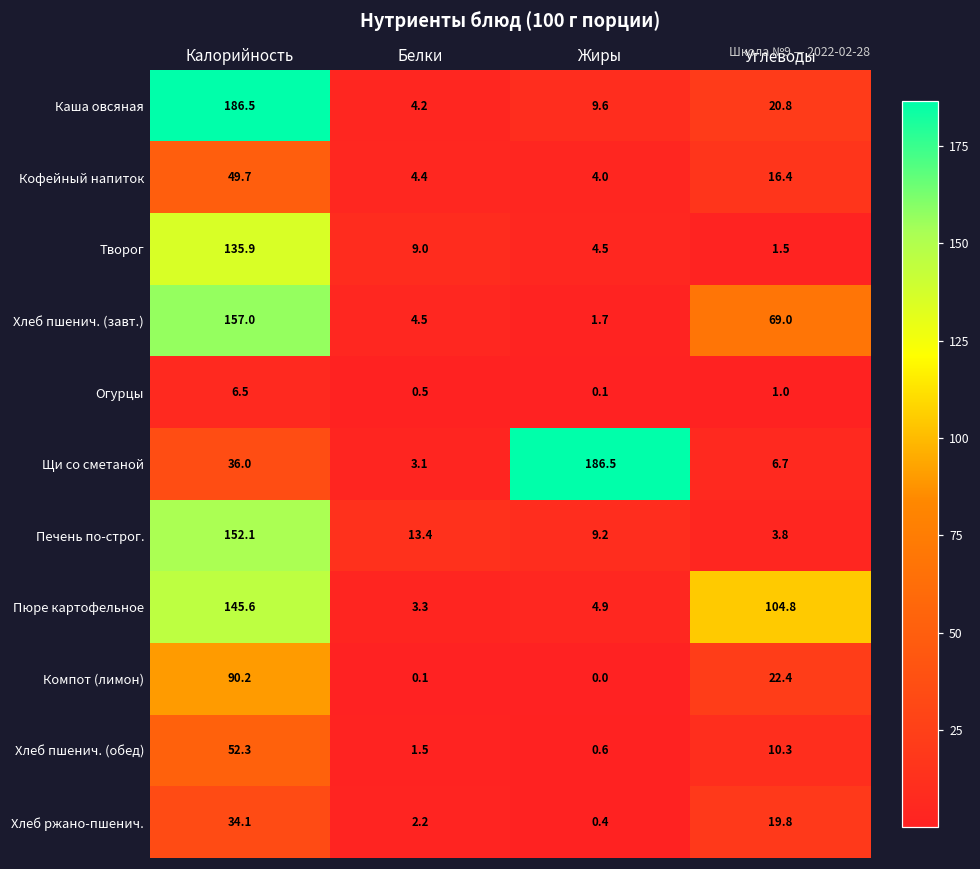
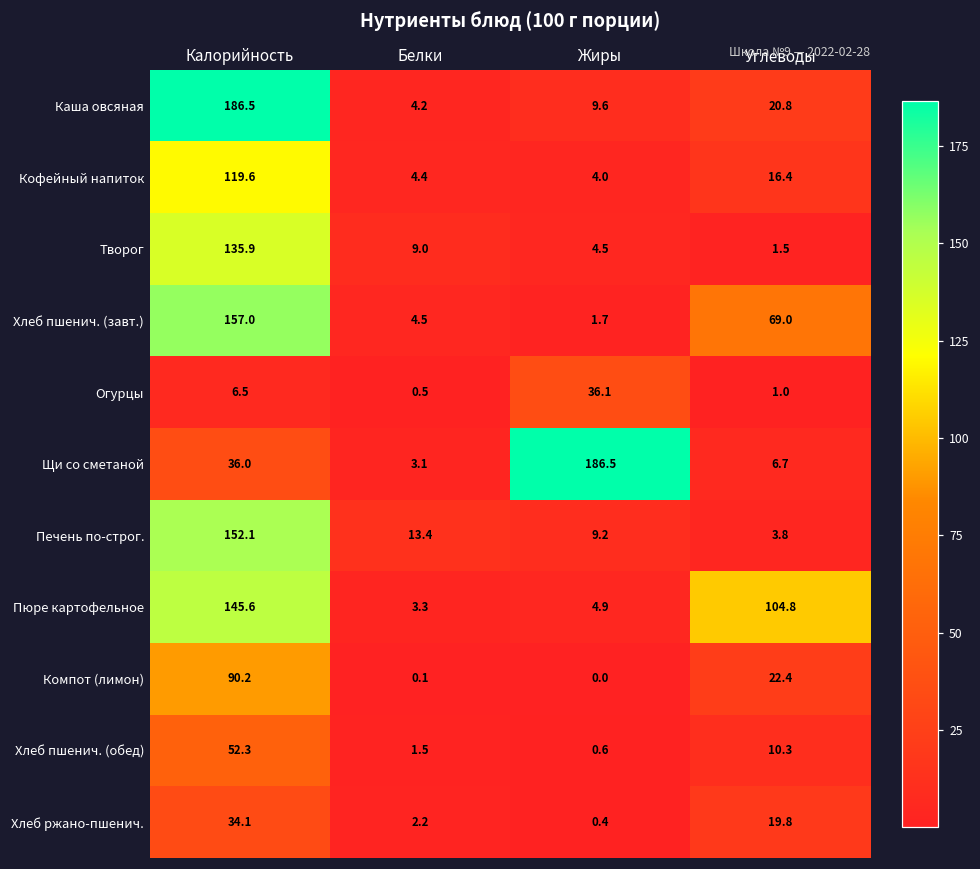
  {
    "Каша овсяная": {
      "Калорийность": 186.5,
      "Белки": 4.2,
      "Жиры": 9.6,
      "Углеводы": 20.8
    },
    "Кофейный напиток": {
-     "Калорийность": 49.7,
+     "Калорийность": 119.6,
      "Белки": 4.4,
      "Жиры": 4.0,
      "Углеводы": 16.4
    },
    "Творог": {
      "Калорийность": 135.9,
      "Белки": 9.0,
      "Жиры": 4.5,
      "Углеводы": 1.5
    },
    "Хлеб пшенич. (завт.)": {
      "Калорийность": 157.0,
      "Белки": 4.5,
      "Жиры": 1.7,
      "Углеводы": 69.0
    },
    "Огурцы": {
      "Калорийность": 6.5,
      "Белки": 0.5,
-     "Жиры": 0.1,
+     "Жиры": 36.1,
      "Углеводы": 1.0
    },
    "Щи со сметаной": {
      "Калорийность": 36.0,
      "Белки": 3.1,
      "Жиры": 186.5,
      "Углеводы": 6.7
    },
    "Печень по-строг.": {
      "Калорийность": 152.1,
      "Белки": 13.4,
      "Жиры": 9.2,
      "Углеводы": 3.8
    },
    "Пюре картофельное": {
      "Калорийность": 145.6,
      "Белки": 3.3,
      "Жиры": 4.9,
      "Углеводы": 104.8
    },
    "Компот (лимон)": {
      "Калорийность": 90.2,
      "Белки": 0.1,
      "Жиры": 0.0,
      "Углеводы": 22.4
    },
    "Хлеб пшенич. (обед)": {
      "Калорийность": 52.3,
      "Белки": 1.5,
      "Жиры": 0.6,
      "Углеводы": 10.3
    },
    "Хлеб ржано-пшенич.": {
      "Калорийность": 34.1,
      "Белки": 2.2,
      "Жиры": 0.4,
      "Углеводы": 19.8
    }
  }
